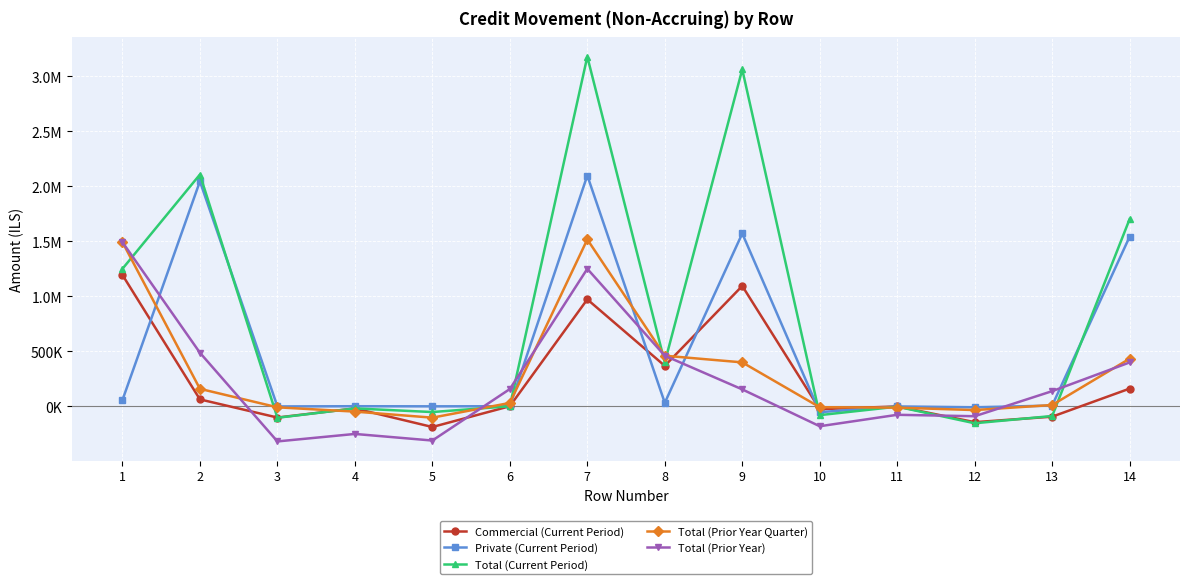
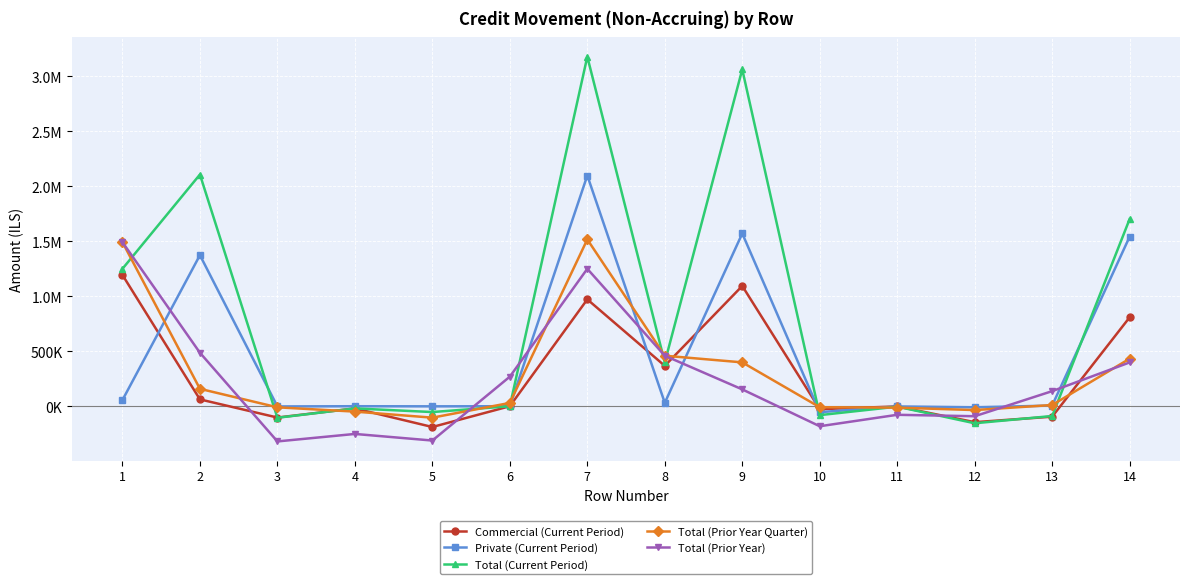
  {
    "Commercial (Current Period)": {
      "1": 1190000,
      "2": 60000,
      "5": -190000,
      "7": 970000,
      "8": 370000,
      "9": 1090000,
-     "14": 160000
+     "14": 810000
    },
    "Private (Current Period)": {
      "1": 60000,
-     "2": 2040000,
+     "2": 1370000,
      "5": 0,
      "7": 2100000,
      "8": 30000,
      "9": 1570000,
      "10": -50000,
      "12": -10000,
      "14": 1540000
    },
    "Total (Current Period)": {
      "1": 1250000,
      "2": 2110000,
      "5": -50000,
      "7": 3180000,
      "8": 400000,
      "9": 3060000,
      "10": -80000,
      "14": 1700000
    },
    "Total (Prior Year Quarter)": {
      "2": 160000,
      "4": -50000,
      "5": -100000,
      "6": 30000,
      "7": 1520000,
      "9": 400000,
      "12": -40000,
      "14": 430000
    },
    "Total (Prior Year)": {
      "2": 490000,
      "3": -320000,
      "4": -250000,
      "5": -310000,
-     "6": 160000,
+     "6": 270000,
      "7": 1250000,
      "9": 150000,
      "10": -180000,
      "11": -80000,
      "12": -90000,
      "13": 140000,
      "14": 400000
    }
  }
